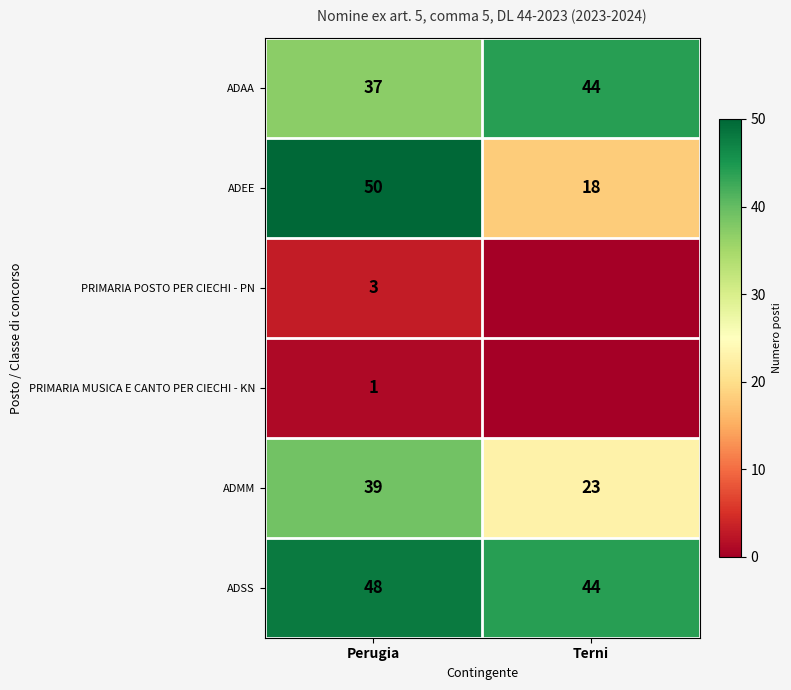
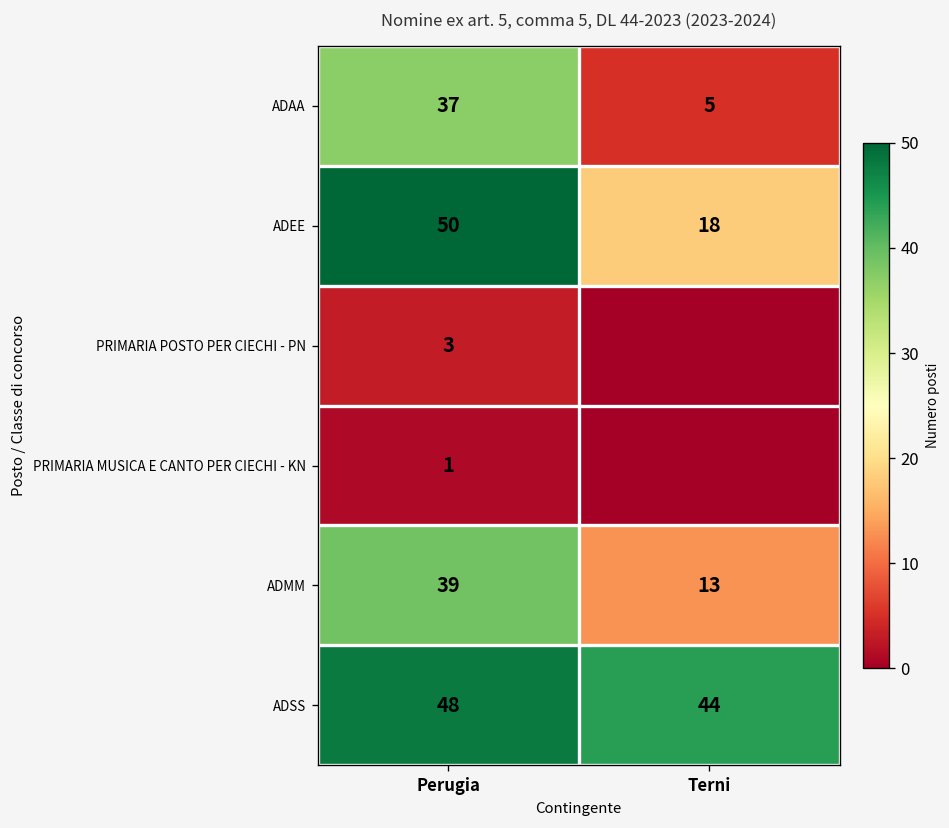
  {
    "ADAA": {
      "Perugia": 37,
-     "Terni": 44
+     "Terni": 5
    },
    "ADEE": {
      "Perugia": 50,
      "Terni": 18
    },
    "PRIMARIA POSTO PER CIECHI - PN": {
      "Perugia": 3
    },
    "PRIMARIA MUSICA E CANTO PER CIECHI - KN": {
      "Perugia": 1
    },
    "ADMM": {
      "Perugia": 39,
-     "Terni": 23
+     "Terni": 13
    },
    "ADSS": {
      "Perugia": 48,
      "Terni": 44
    }
  }
